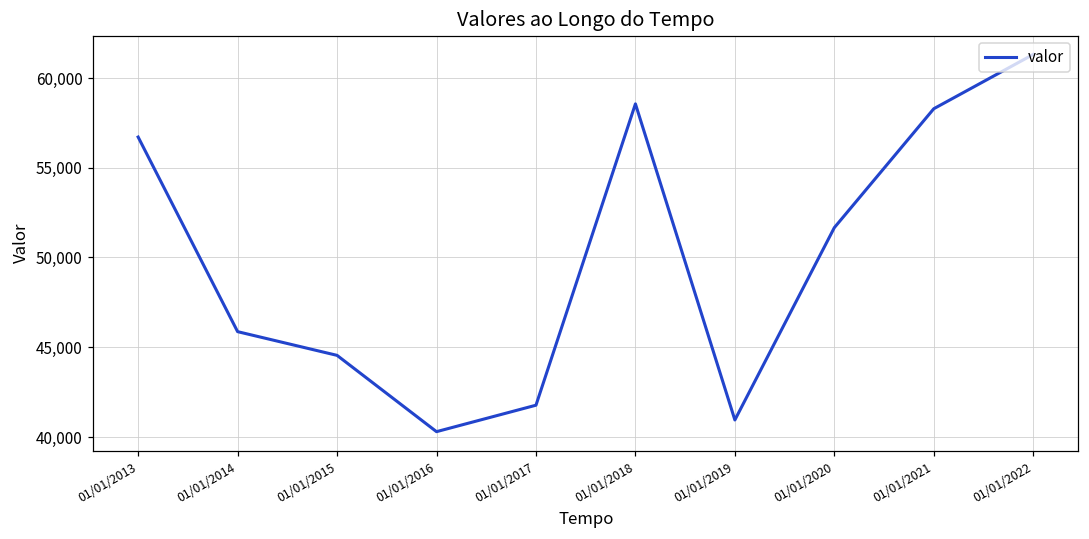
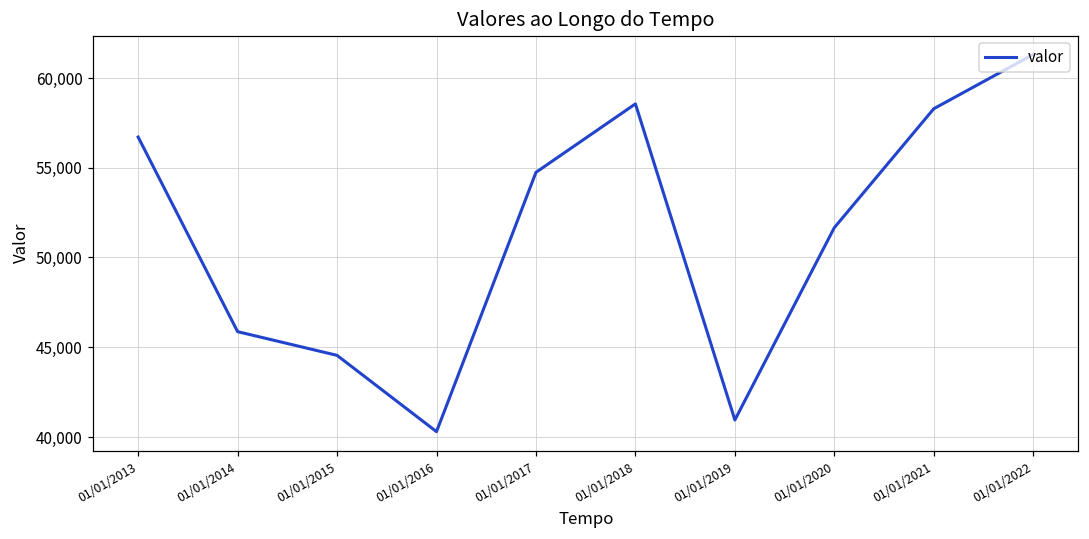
  {
    "01/01/2013": "56,700",
    "01/01/2014": "45,900",
    "01/01/2015": "44,500",
    "01/01/2016": "40,300",
-   "01/01/2017": "41,800",
+   "01/01/2017": "54,700",
    "01/01/2018": "58,600",
    "01/01/2019": "40,900",
    "01/01/2020": "51,700",
    "01/01/2021": "58,300"
  }
